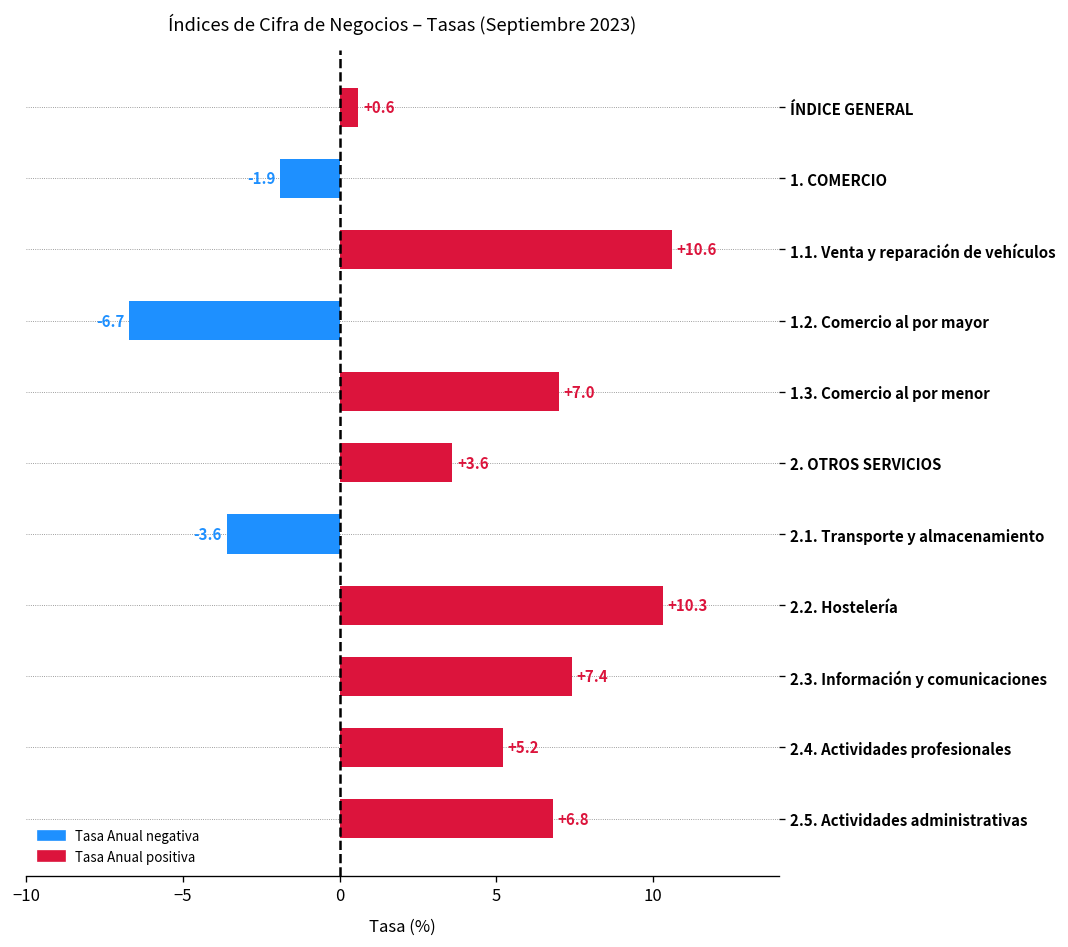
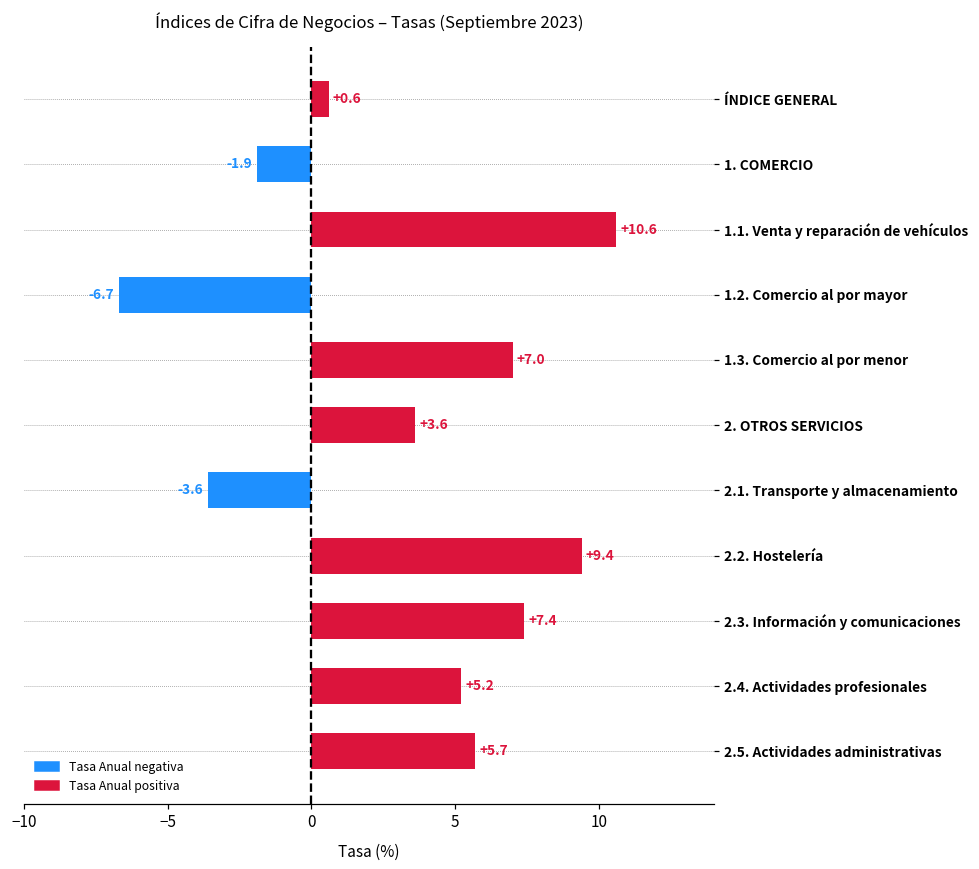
  {
    "ÍNDICE GENERAL": "+0.6",
    "1. COMERCIO": "-1.9",
    "1.1. Venta y reparación de vehículos": "+10.6",
    "1.2. Comercio al por mayor": "-6.7",
    "1.3. Comercio al por menor": "+7.0",
    "2. OTROS SERVICIOS": "+3.6",
    "2.1. Transporte y almacenamiento": "-3.6",
-   "2.2. Hostelería": "+10.3",
+   "2.2. Hostelería": "+9.4",
    "2.3. Información y comunicaciones": "+7.4",
    "2.4. Actividades profesionales": "+5.2",
-   "2.5. Actividades administrativas": "+6.8"
+   "2.5. Actividades administrativas": "+5.7"
  }
